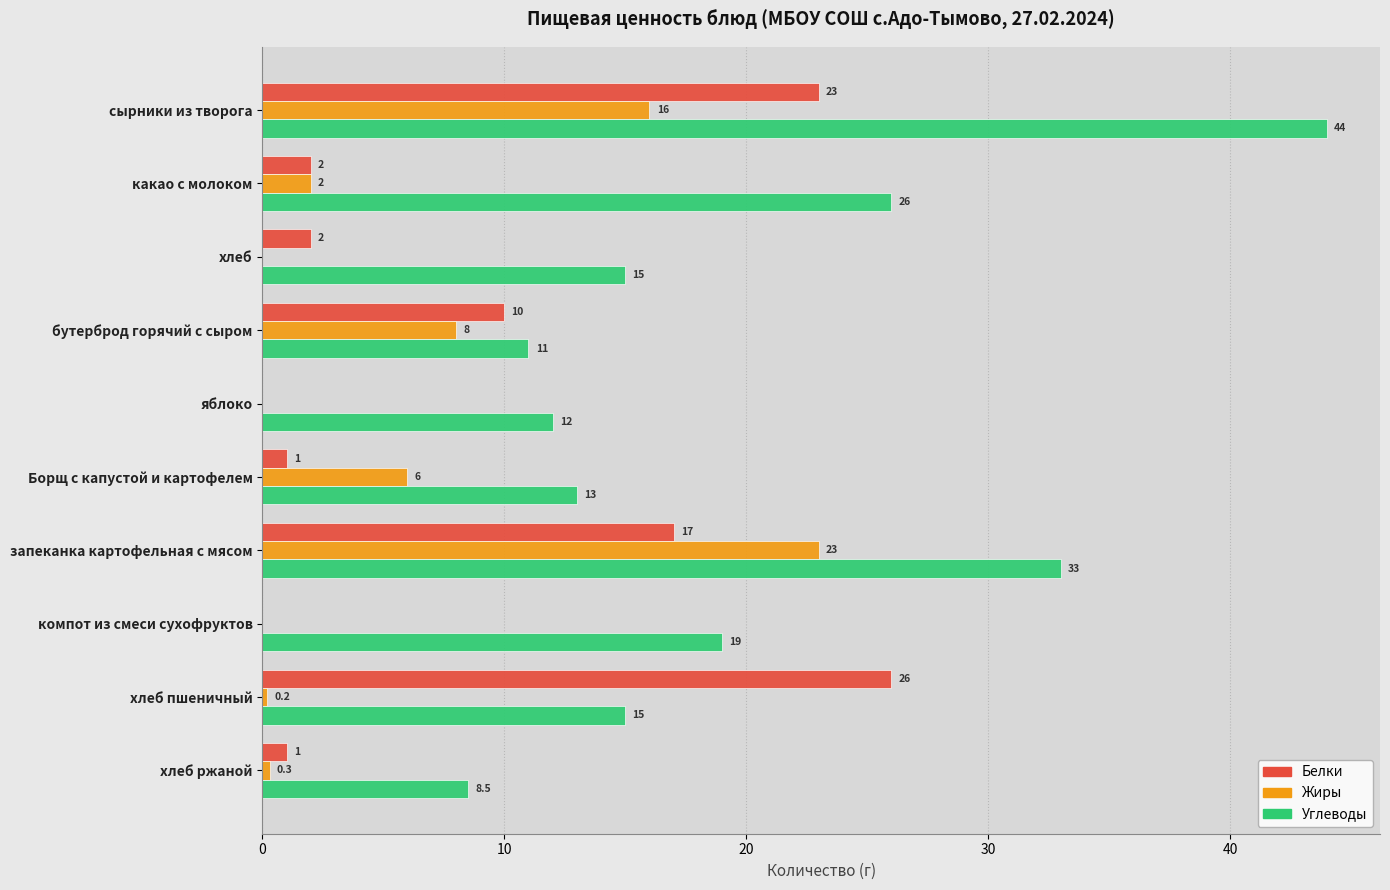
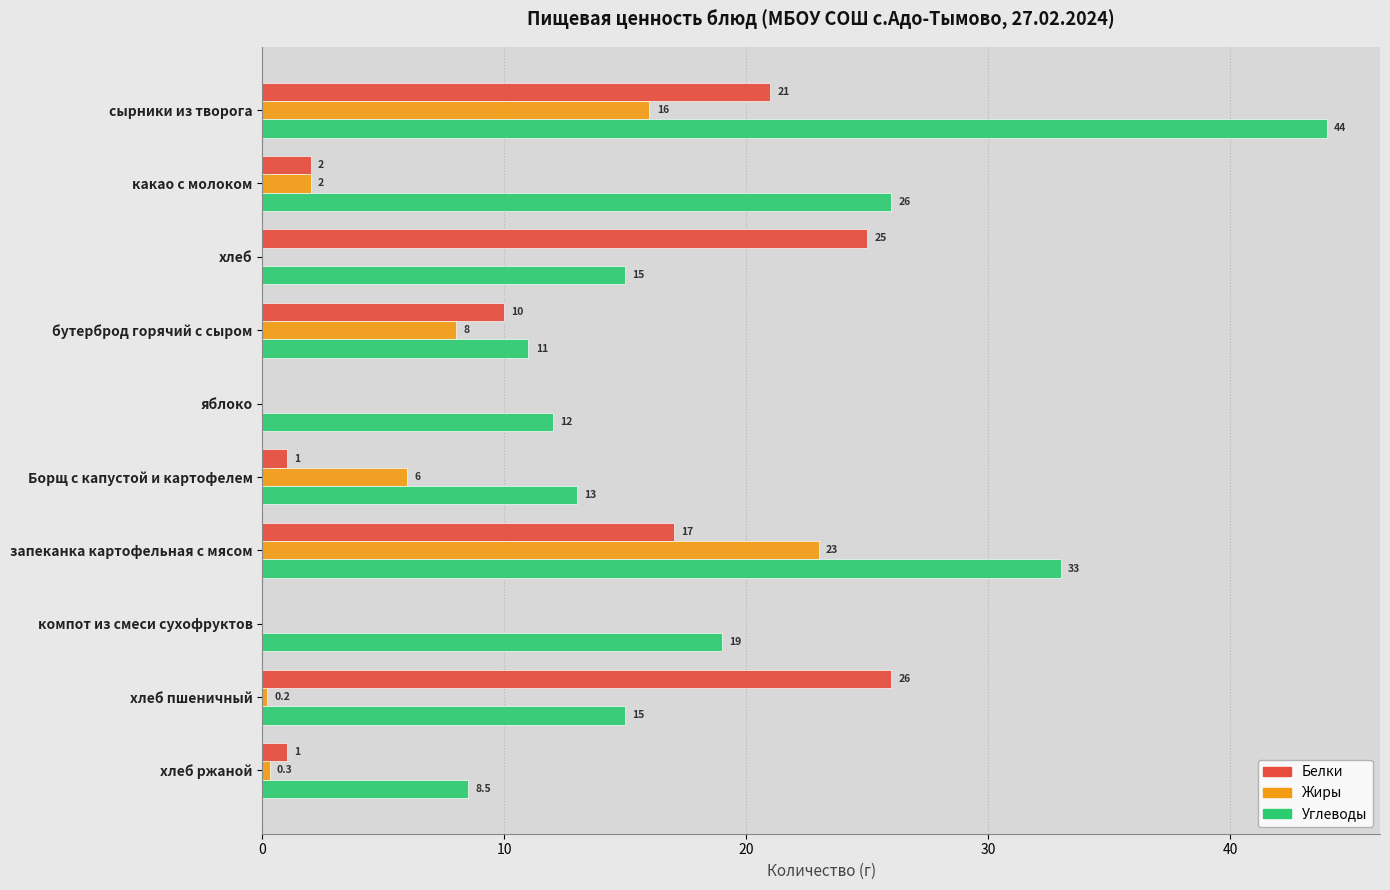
  {
    "Белки": {
-     "сырники из творога": 23,
+     "сырники из творога": 21,
      "какао с молоком": 2,
-     "хлеб": 2,
+     "хлеб": 25,
      "бутерброд горячий с сыром": 10,
      "Борщ с капустой и картофелем": 1,
      "запеканка картофельная с мясом": 17,
      "хлеб пшеничный": 26,
      "хлеб ржаной": 1
    },
    "Жиры": {
      "сырники из творога": 16,
      "какао с молоком": 2,
      "бутерброд горячий с сыром": 8,
      "Борщ с капустой и картофелем": 6,
      "запеканка картофельная с мясом": 23,
      "хлеб пшеничный": 0.2,
      "хлеб ржаной": 0.3
    },
    "Углеводы": {
      "сырники из творога": 44,
      "какао с молоком": 26,
      "хлеб": 15,
      "бутерброд горячий с сыром": 11,
      "яблоко": 12,
      "Борщ с капустой и картофелем": 13,
      "запеканка картофельная с мясом": 33,
      "компот из смеси сухофруктов": 19,
      "хлеб пшеничный": 15,
      "хлеб ржаной": 8.5
    }
  }
